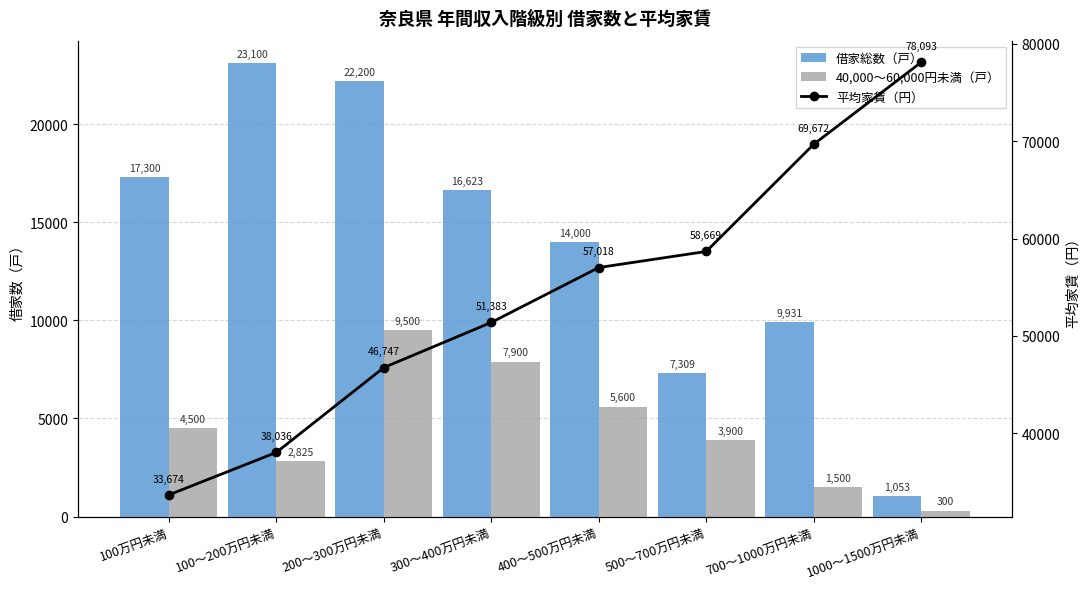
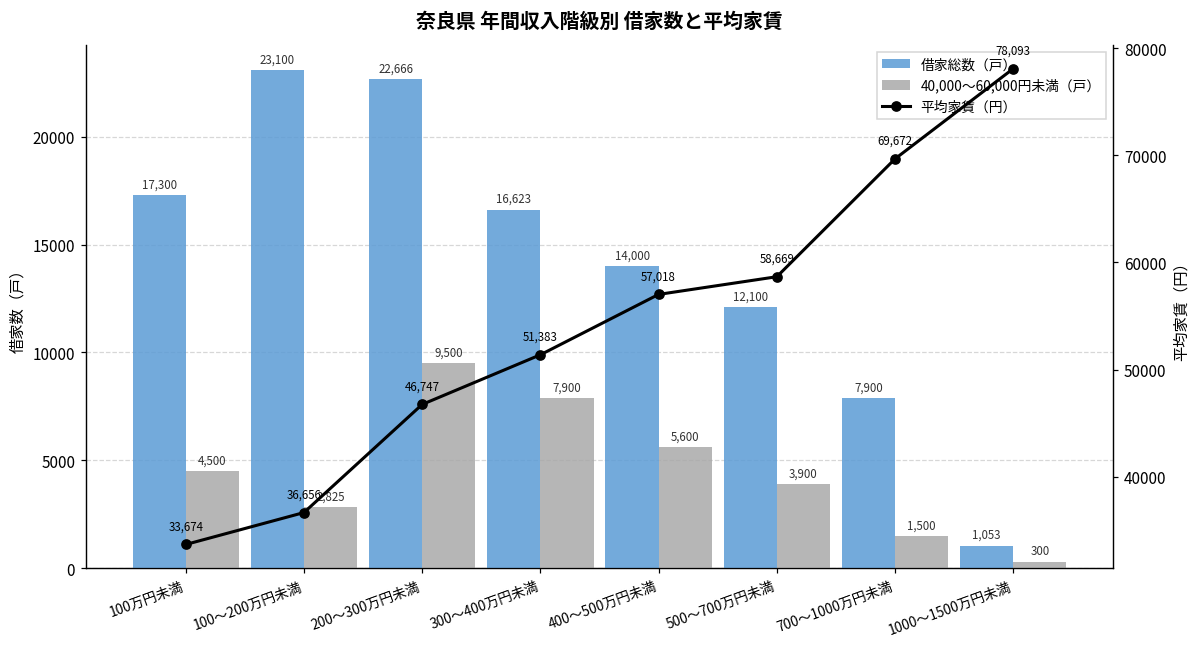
  {
    "借家総数（戸）": {
      "100万円未満": "17,300",
      "100～200万円未満": "23,100",
-     "200～300万円未満": "22,200",
+     "200～300万円未満": "22,666",
      "300～400万円未満": "16,623",
      "400～500万円未満": "14,000",
-     "500～700万円未満": "7,309",
-     "700～1000万円未満": "9,931",
+     "500～700万円未満": "12,100",
+     "700～1000万円未満": "7,900",
      "1000～1500万円未満": "1,053"
    },
    "40,000～60,000円未満（戸）": {
      "100万円未満": "4,500",
      "100～200万円未満": "2,825",
      "200～300万円未満": "9,500",
      "300～400万円未満": "7,900",
      "400～500万円未満": "5,600",
      "500～700万円未満": "3,900",
      "700～1000万円未満": "1,500",
      "1000～1500万円未満": "300"
    },
    "平均家賃（円）": {
      "100万円未満": "33,674",
-     "100～200万円未満": "38,036",
+     "100～200万円未満": "36,656",
      "200～300万円未満": "46,747",
      "300～400万円未満": "51,383",
      "400～500万円未満": "57,018",
      "500～700万円未満": "58,669",
      "700～1000万円未満": "69,672"
    }
  }
